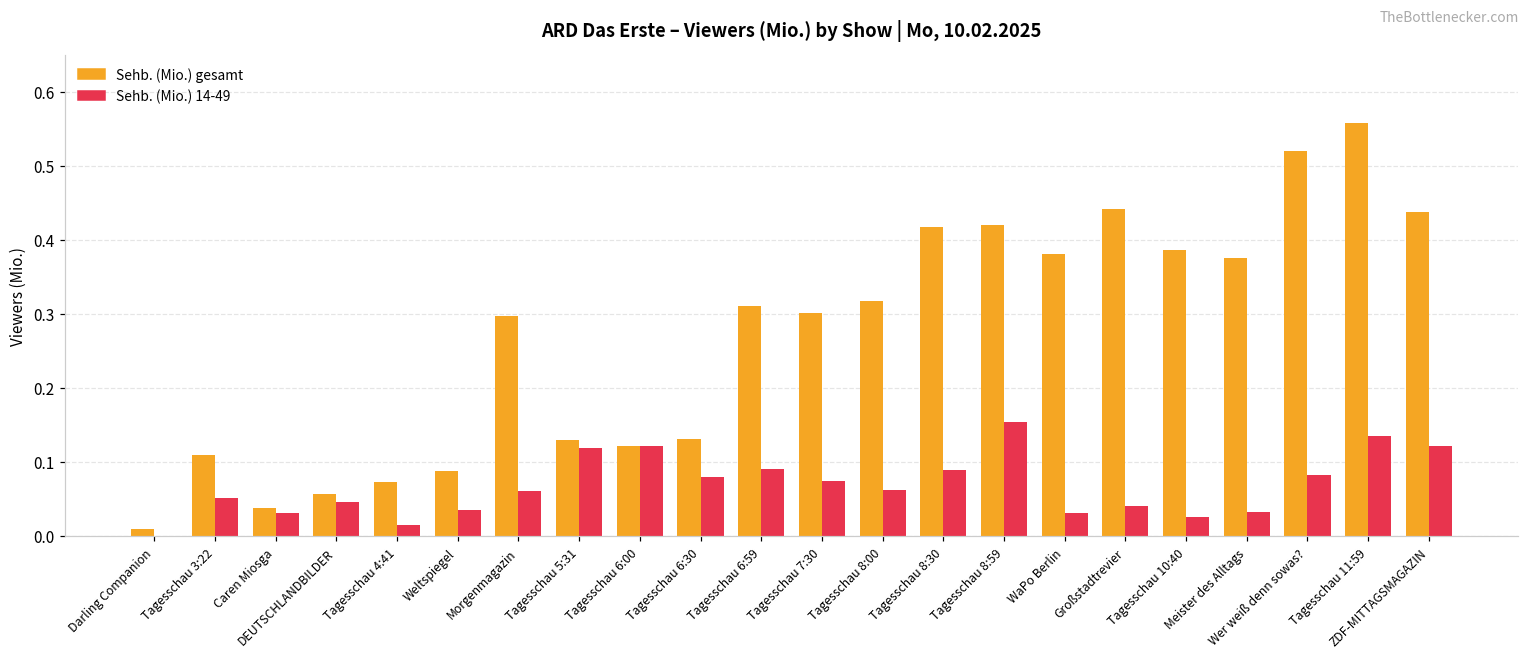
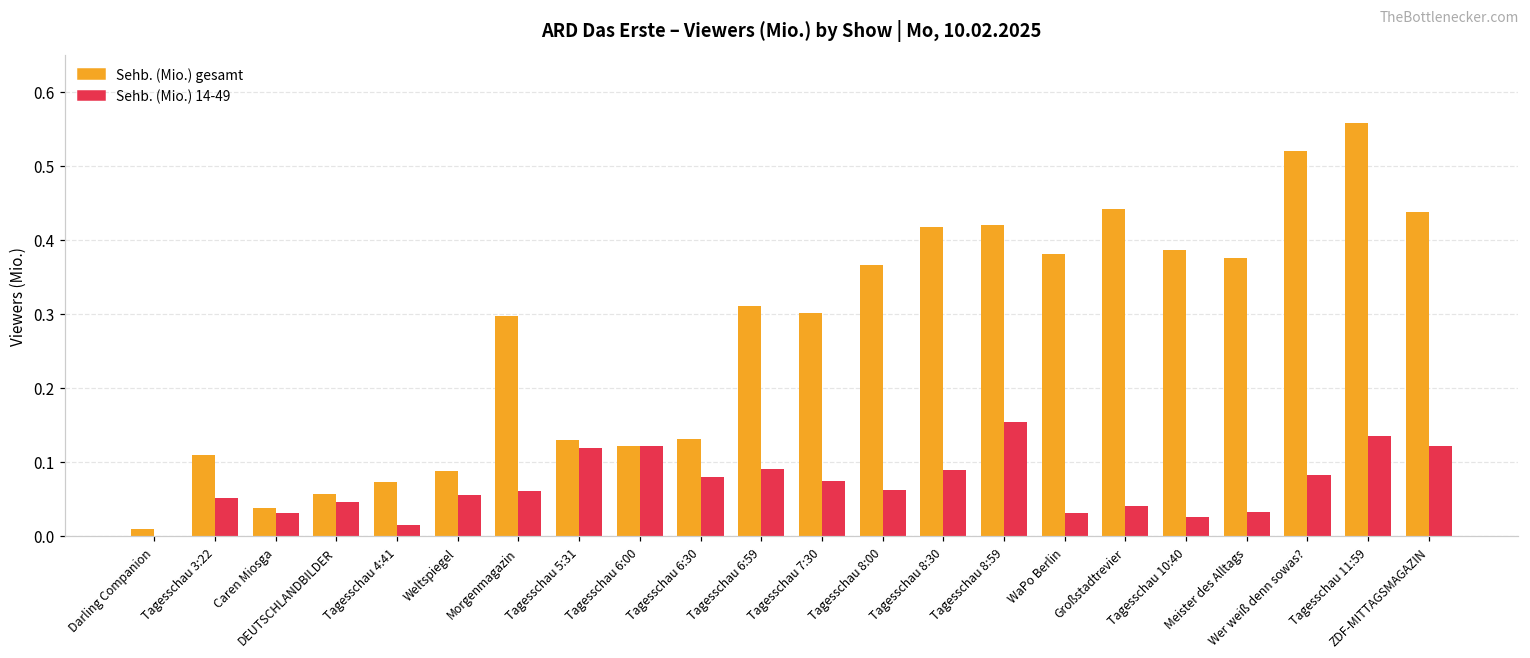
  {
    "Sehb. (Mio.) gesamt": {
      "Darling Companion": 0.01,
      "Tagesschau 3:22": 0.11,
      "Caren Miosga": 0.04,
      "DEUTSCHLANDBILDER": 0.06,
      "Tagesschau 4:41": 0.07,
      "Weltspiegel": 0.09,
      "Morgenmagazin": 0.30,
      "Tagesschau 5:31": 0.13,
      "Tagesschau 6:00": 0.12,
      "Tagesschau 6:30": 0.13,
      "Tagesschau 6:59": 0.31,
      "Tagesschau 7:30": 0.30,
-     "Tagesschau 8:00": 0.32,
+     "Tagesschau 8:00": 0.37,
      "Tagesschau 8:30": 0.42,
      "Tagesschau 8:59": 0.42,
      "WaPo Berlin": 0.38,
      "Großstadtrevier": 0.44,
      "Tagesschau 10:40": 0.39,
      "Meister des Alltags": 0.38,
      "Wer weiß denn sowas?": 0.52,
      "Tagesschau 11:59": 0.56,
      "ZDF-MITTAGSMAGAZIN": 0.44
    },
    "Sehb. (Mio.) 14-49": {
      "Tagesschau 3:22": 0.05,
      "Caren Miosga": 0.03,
      "DEUTSCHLANDBILDER": 0.05,
      "Tagesschau 4:41": 0.01,
-     "Weltspiegel": 0.03,
+     "Weltspiegel": 0.06,
      "Morgenmagazin": 0.06,
      "Tagesschau 5:31": 0.12,
      "Tagesschau 6:00": 0.12,
      "Tagesschau 6:30": 0.08,
      "Tagesschau 6:59": 0.09,
      "Tagesschau 7:30": 0.07,
      "Tagesschau 8:00": 0.06,
      "Tagesschau 8:30": 0.09,
      "Tagesschau 8:59": 0.15,
      "WaPo Berlin": 0.03,
      "Großstadtrevier": 0.04,
      "Tagesschau 10:40": 0.03,
      "Meister des Alltags": 0.03,
      "Wer weiß denn sowas?": 0.08,
      "Tagesschau 11:59": 0.14,
      "ZDF-MITTAGSMAGAZIN": 0.12
    }
  }
